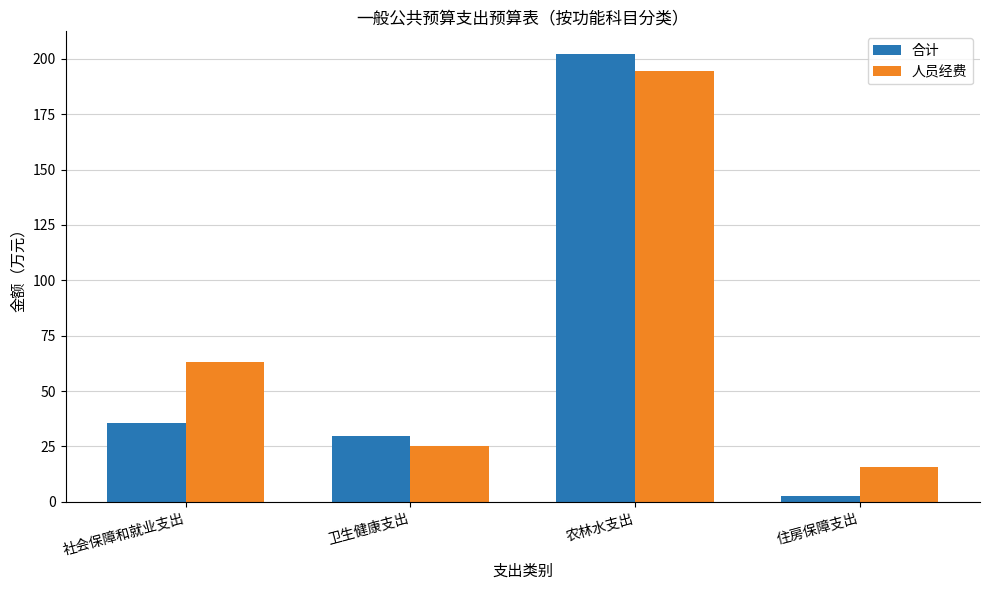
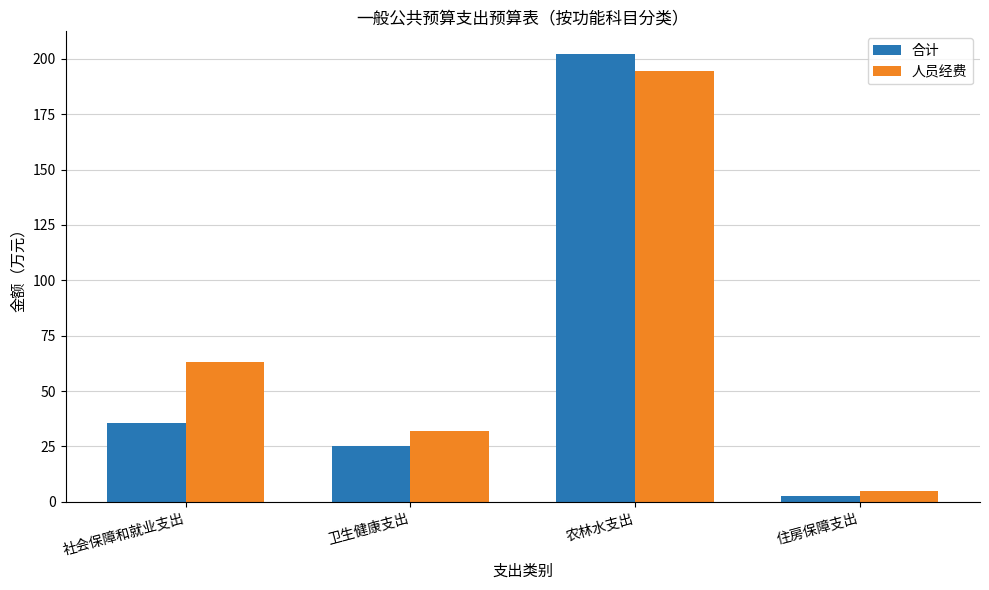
  {
    "合计": {
      "社会保障和就业支出": 36,
-     "卫生健康支出": 30,
+     "卫生健康支出": 25,
      "农林水支出": 202,
      "住房保障支出": 3
    },
    "人员经费": {
      "社会保障和就业支出": 63,
-     "卫生健康支出": 25,
+     "卫生健康支出": 32,
      "农林水支出": 194,
-     "住房保障支出": 16
+     "住房保障支出": 5
    }
  }
